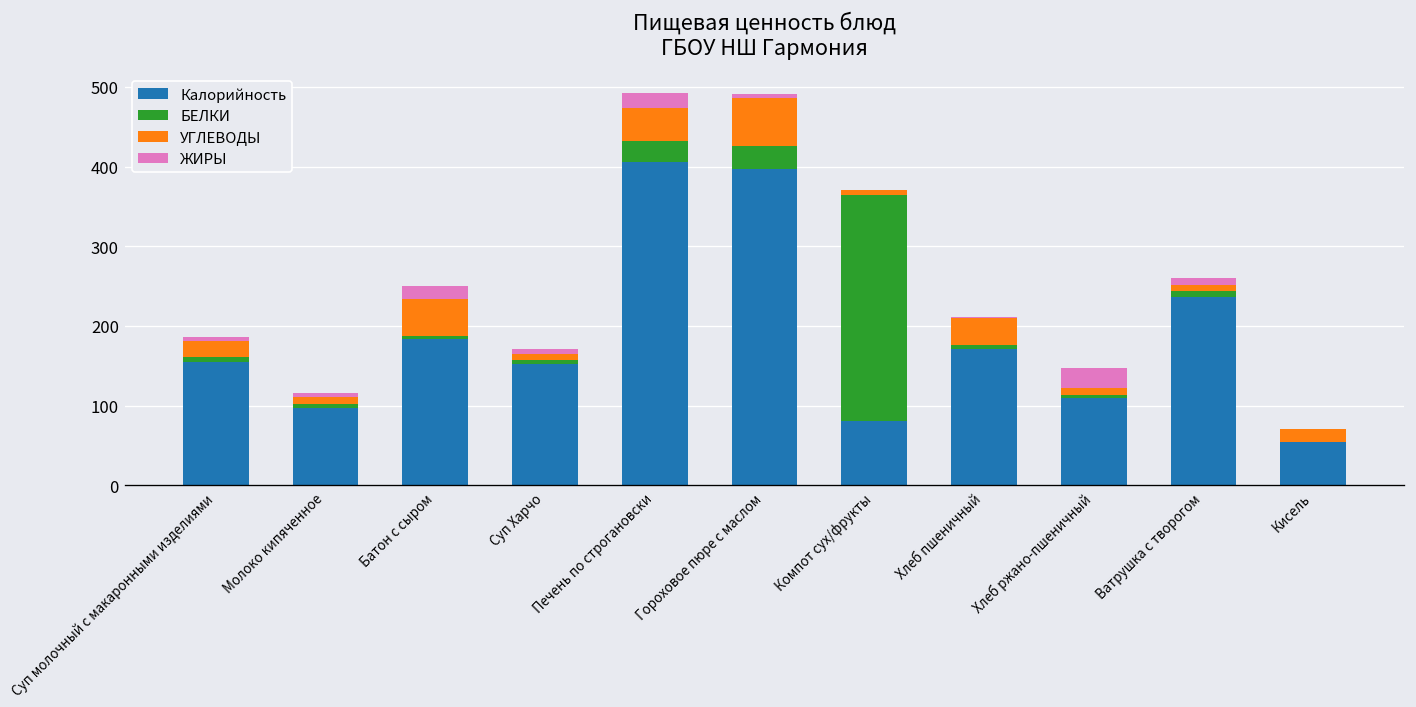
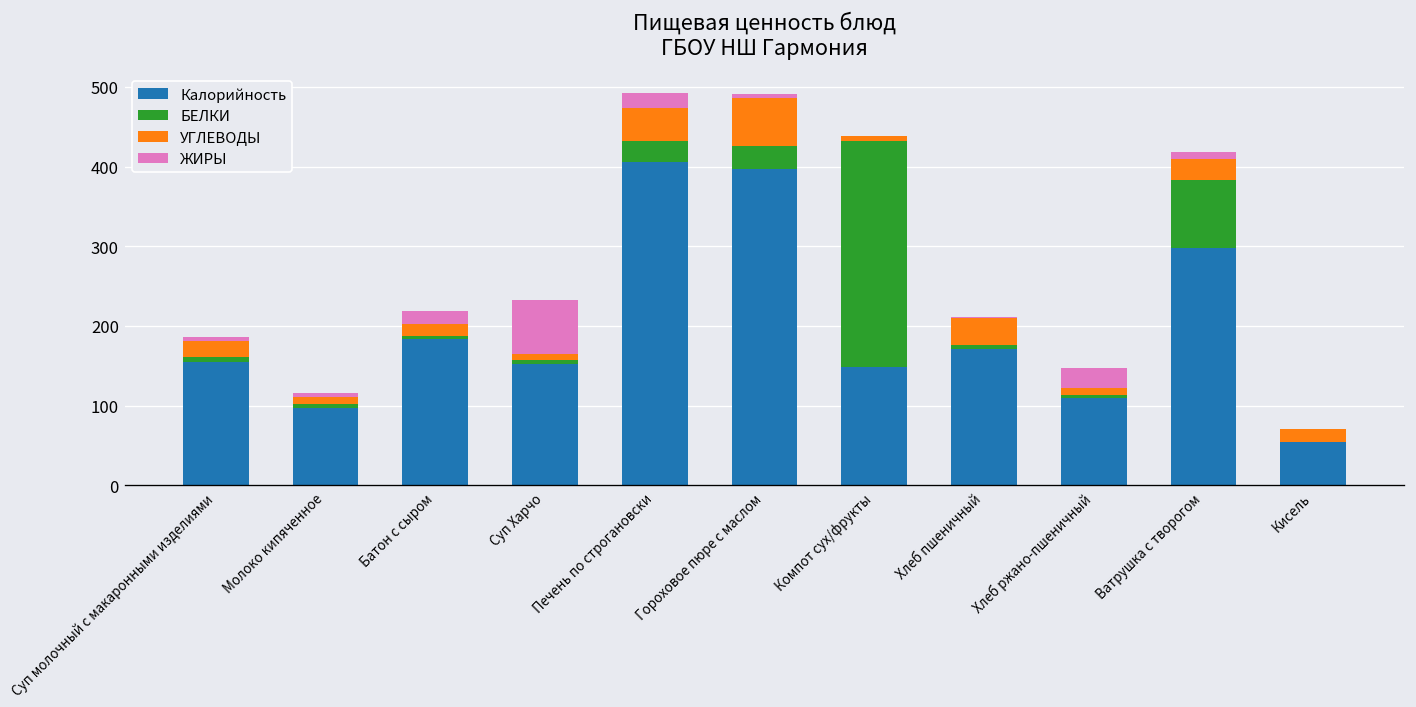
  {
    "Калорийность": {
      "Суп молочный с макаронными изделиями": 160,
      "Молоко кипяченное": 100,
      "Батон с сыром": 180,
      "Суп Харчо": 150,
      "Печень по строгановски": 410,
      "Гороховое пюре с маслом": 400,
-     "Компот сух/фрукты": 80,
+     "Компот сух/фрукты": 150,
      "Хлеб пшеничный": 170,
      "Хлеб ржано-пшеничный": 110,
-     "Ватрушка с творогом": 240,
+     "Ватрушка с творогом": 300,
      "Кисель": 50
    },
    "БЕЛКИ": {
      "Суп молочный с макаронными изделиями": 10,
      "Молоко кипяченное": 10,
      "Суп Харчо": 0,
      "Печень по строгановски": 30,
      "Гороховое пюре с маслом": 30,
      "Компот сух/фрукты": 280,
      "Хлеб пшеничный": 0,
      "Хлеб ржано-пшеничный": 0,
-     "Ватрушка с творогом": 10,
+     "Ватрушка с творогом": 90,
      "Кисель": 0
    },
    "УГЛЕВОДЫ": {
      "Суп молочный с макаронными изделиями": 20,
      "Молоко кипяченное": 10,
-     "Батон с сыром": 50,
+     "Батон с сыром": 10,
      "Суп Харчо": 10,
      "Печень по строгановски": 40,
      "Гороховое пюре с маслом": 60,
      "Компот сух/фрукты": 10,
      "Хлеб пшеничный": 30,
      "Хлеб ржано-пшеничный": 10,
-     "Ватрушка с творогом": 10,
+     "Ватрушка с творогом": 30,
      "Кисель": 20
    },
    "ЖИРЫ": {
      "Суп молочный с макаронными изделиями": 10,
      "Молоко кипяченное": 0,
      "Батон с сыром": 20,
-     "Суп Харчо": 10,
+     "Суп Харчо": 70,
      "Печень по строгановски": 20,
      "Гороховое пюре с маслом": 0,
      "Компот сух/фрукты": 0,
      "Хлеб ржано-пшеничный": 30,
      "Ватрушка с творогом": 10,
      "Кисель": 0
    }
  }
